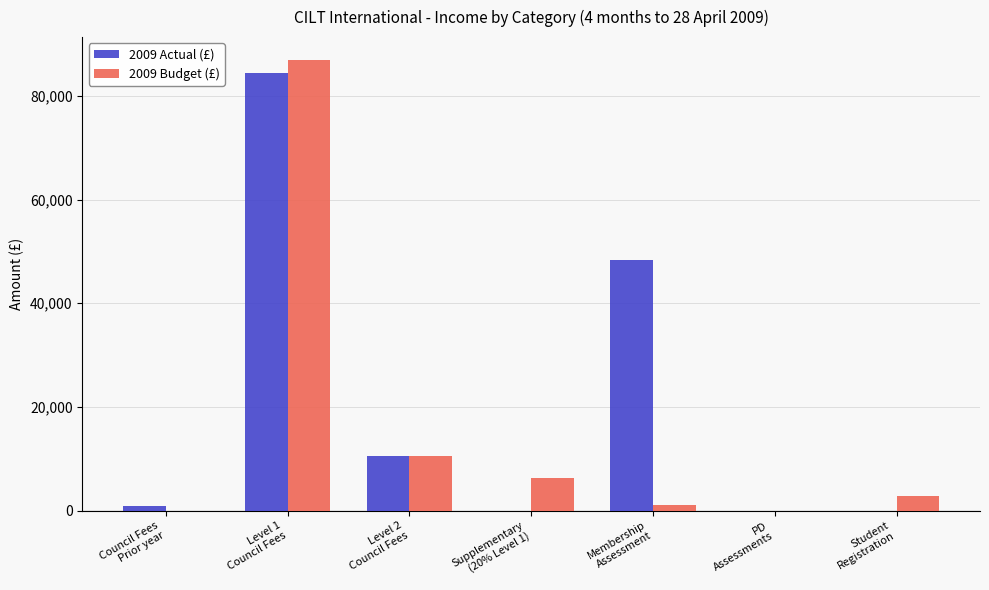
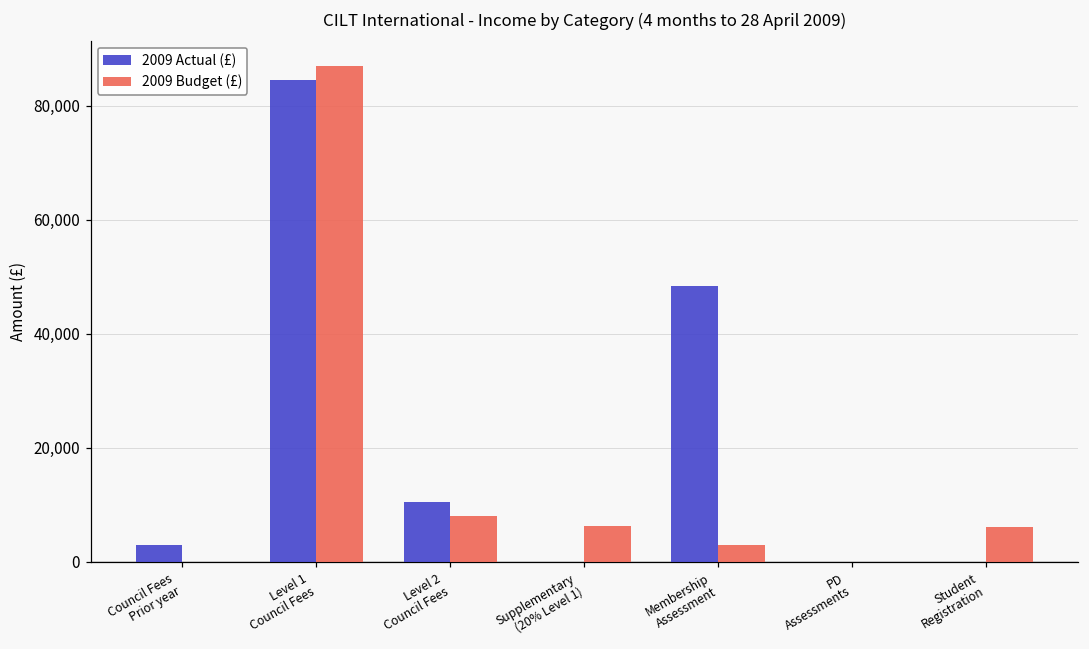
  {
    "2009 Actual (£)": {
-     "Council Fees Prior year": "1,000",
+     "Council Fees Prior year": "3,000",
      "Level 1 Council Fees": "84,000",
      "Level 2 Council Fees": "11,000",
      "Supplementary (20% Level 1)": "0",
      "Membership Assessment": "48,000",
      "PD Assessments": "0",
      "Student Registration": "0"
    },
    "2009 Budget (£)": {
      "Council Fees Prior year": "0",
      "Level 1 Council Fees": "87,000",
-     "Level 2 Council Fees": "10,000",
+     "Level 2 Council Fees": "8,000",
      "Supplementary (20% Level 1)": "6,000",
-     "Membership Assessment": "1,000",
+     "Membership Assessment": "3,000",
      "PD Assessments": "0",
-     "Student Registration": "3,000"
+     "Student Registration": "6,000"
    }
  }
